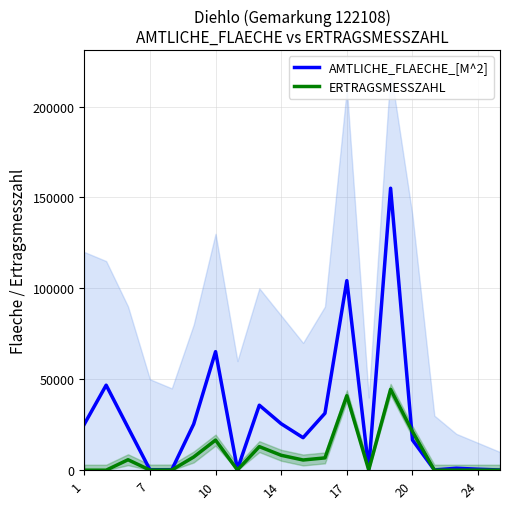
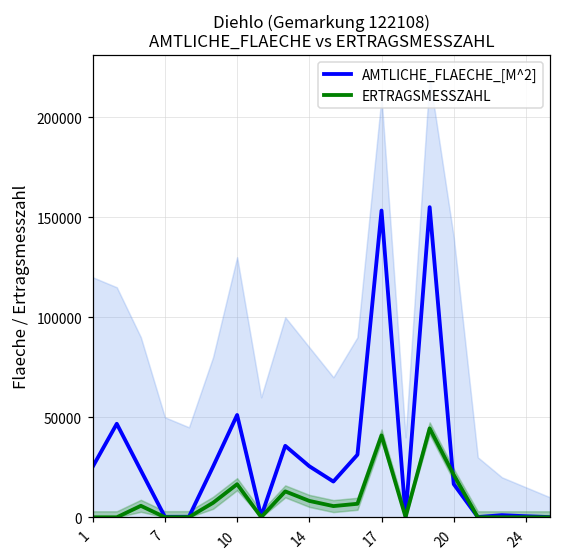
  {
    "AMTLICHE_FLAECHE_[M^2]": {
      "1": 25000,
-     "10": 65000,
+     "10": 51000,
      "14": 26000,
-     "17": 104000,
+     "17": 153000,
      "20": 17000
    }
  }
